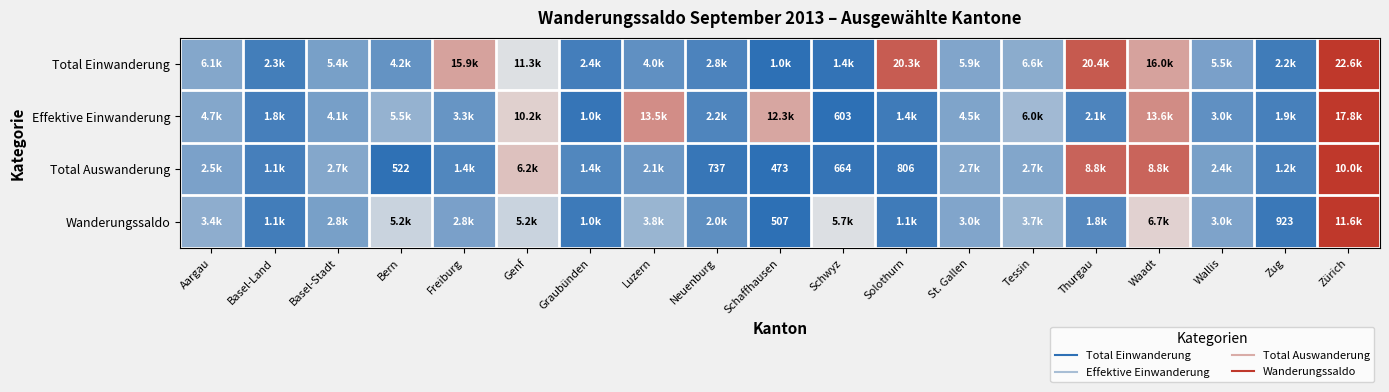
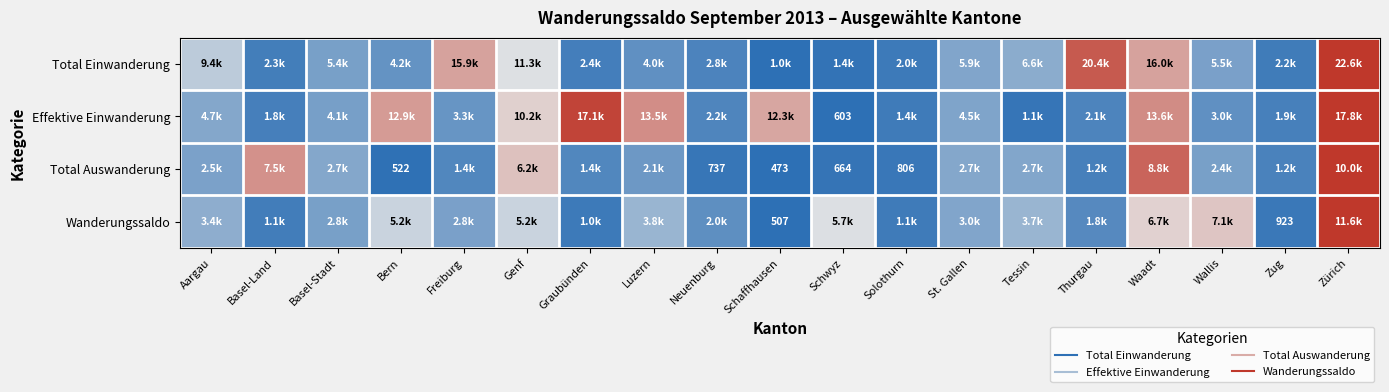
  {
    "Total Einwanderung": {
-     "Aargau": "6.1k",
+     "Aargau": "9.4k",
      "Basel-Land": "2.3k",
      "Basel-Stadt": "5.4k",
      "Bern": "4.2k",
      "Freiburg": "15.9k",
      "Genf": "11.3k",
      "Graubünden": "2.4k",
      "Luzern": "4.0k",
      "Neuenburg": "2.8k",
      "Schaffhausen": "1.0k",
      "Schwyz": "1.4k",
-     "Solothurn": "20.3k",
+     "Solothurn": "2.0k",
      "St. Gallen": "5.9k",
      "Tessin": "6.6k",
      "Thurgau": "20.4k",
      "Waadt": "16.0k",
      "Wallis": "5.5k",
      "Zug": "2.2k",
      "Zürich": "22.6k"
    },
    "Effektive Einwanderung": {
      "Aargau": "4.7k",
      "Basel-Land": "1.8k",
      "Basel-Stadt": "4.1k",
-     "Bern": "5.5k",
+     "Bern": "12.9k",
      "Freiburg": "3.3k",
      "Genf": "10.2k",
-     "Graubünden": "1.0k",
+     "Graubünden": "17.1k",
      "Luzern": "13.5k",
      "Neuenburg": "2.2k",
      "Schaffhausen": "12.3k",
      "Schwyz": "603",
      "Solothurn": "1.4k",
      "St. Gallen": "4.5k",
-     "Tessin": "6.0k",
+     "Tessin": "1.1k",
      "Thurgau": "2.1k",
      "Waadt": "13.6k",
      "Wallis": "3.0k",
      "Zug": "1.9k",
      "Zürich": "17.8k"
    },
    "Total Auswanderung": {
      "Aargau": "2.5k",
-     "Basel-Land": "1.1k",
+     "Basel-Land": "7.5k",
      "Basel-Stadt": "2.7k",
      "Bern": "522",
      "Freiburg": "1.4k",
      "Genf": "6.2k",
      "Graubünden": "1.4k",
      "Luzern": "2.1k",
      "Neuenburg": "737",
      "Schaffhausen": "473",
      "Schwyz": "664",
      "Solothurn": "806",
      "St. Gallen": "2.7k",
      "Tessin": "2.7k",
-     "Thurgau": "8.8k",
+     "Thurgau": "1.2k",
      "Waadt": "8.8k",
      "Wallis": "2.4k",
      "Zug": "1.2k",
      "Zürich": "10.0k"
    },
    "Wanderungssaldo": {
      "Aargau": "3.4k",
      "Basel-Land": "1.1k",
      "Basel-Stadt": "2.8k",
      "Bern": "5.2k",
      "Freiburg": "2.8k",
      "Genf": "5.2k",
      "Graubünden": "1.0k",
      "Luzern": "3.8k",
      "Neuenburg": "2.0k",
      "Schaffhausen": "507",
      "Schwyz": "5.7k",
      "Solothurn": "1.1k",
      "St. Gallen": "3.0k",
      "Tessin": "3.7k",
      "Thurgau": "1.8k",
      "Waadt": "6.7k",
-     "Wallis": "3.0k",
+     "Wallis": "7.1k",
      "Zug": "923",
      "Zürich": "11.6k"
    }
  }
